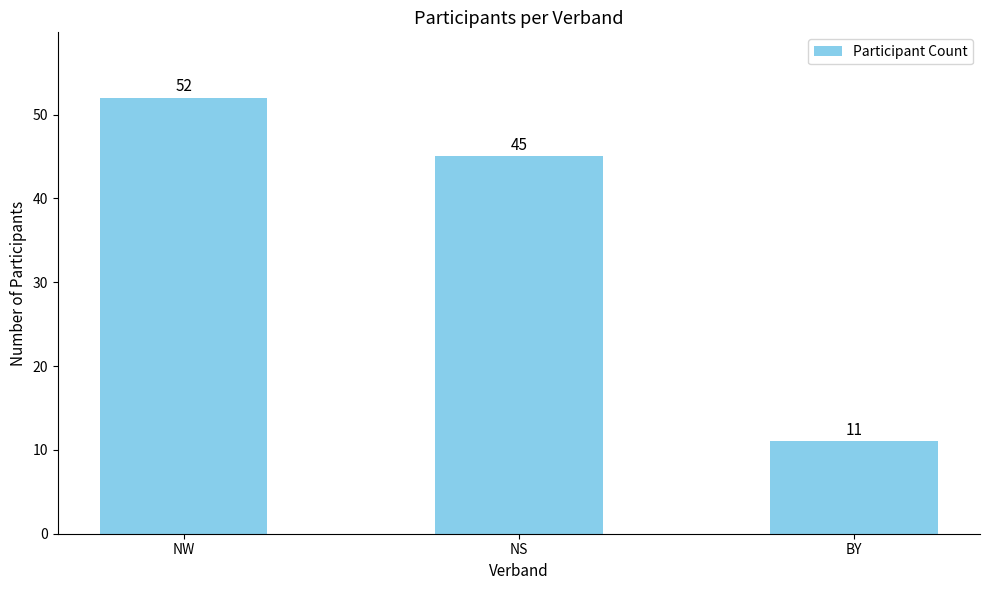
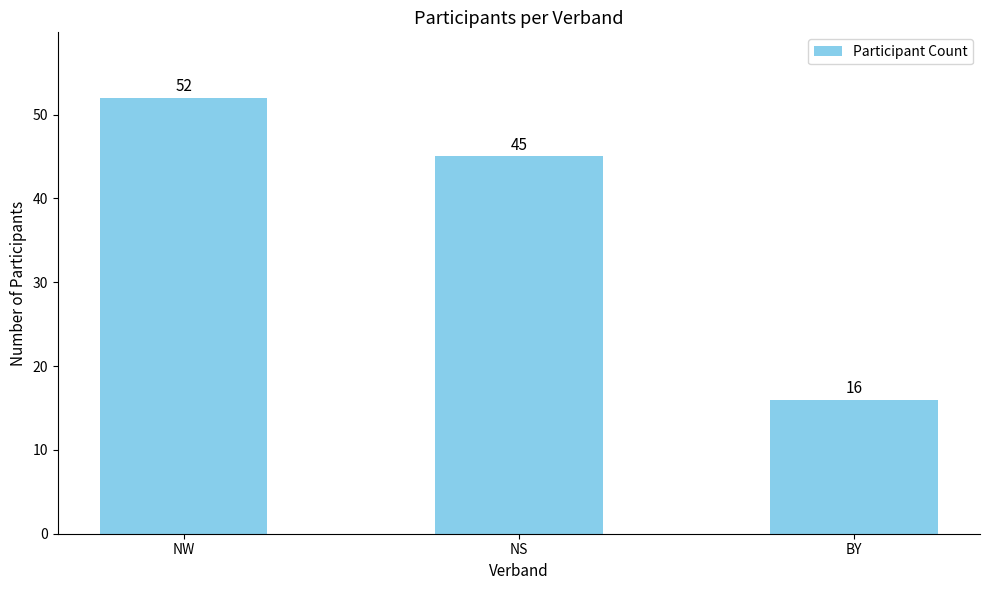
  {
    "NW": 52,
    "NS": 45,
-   "BY": 11
+   "BY": 16
  }
